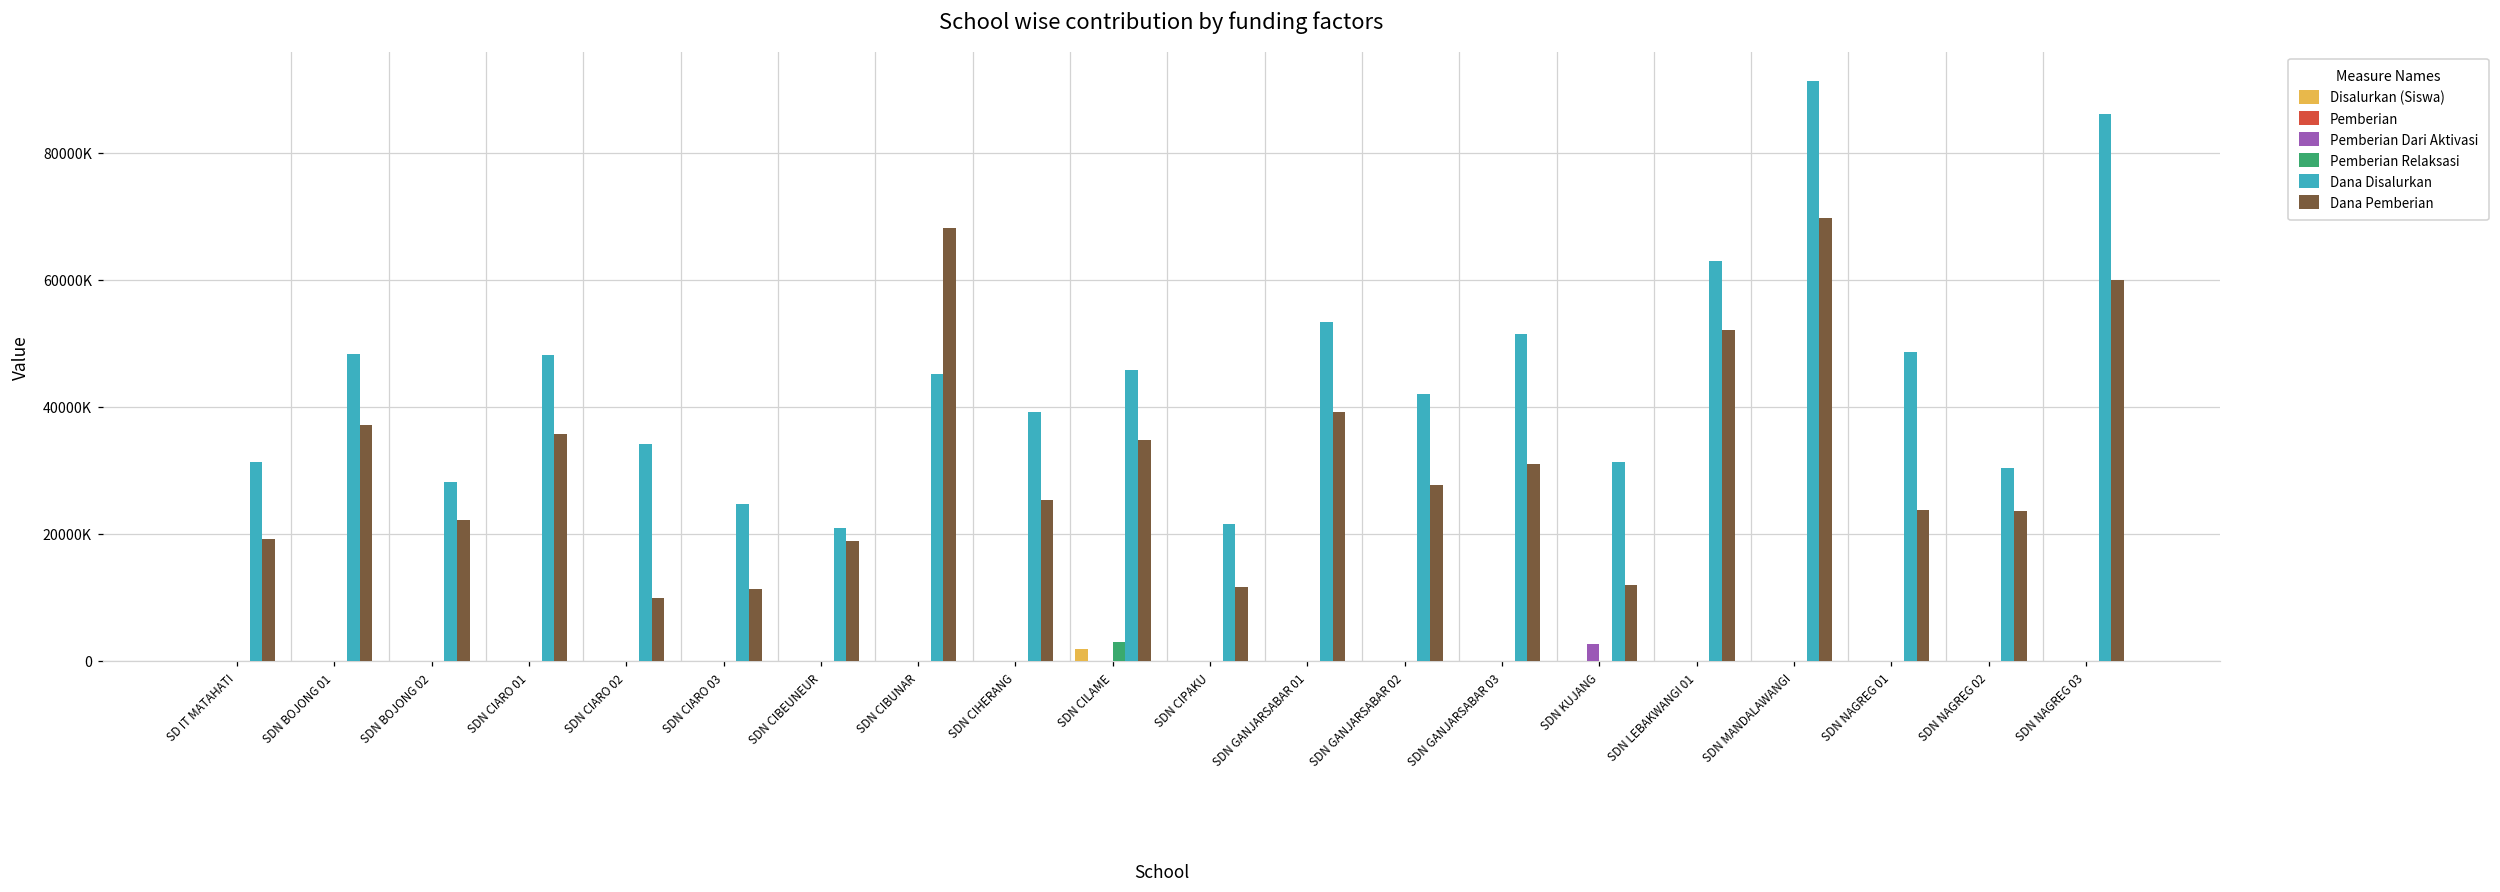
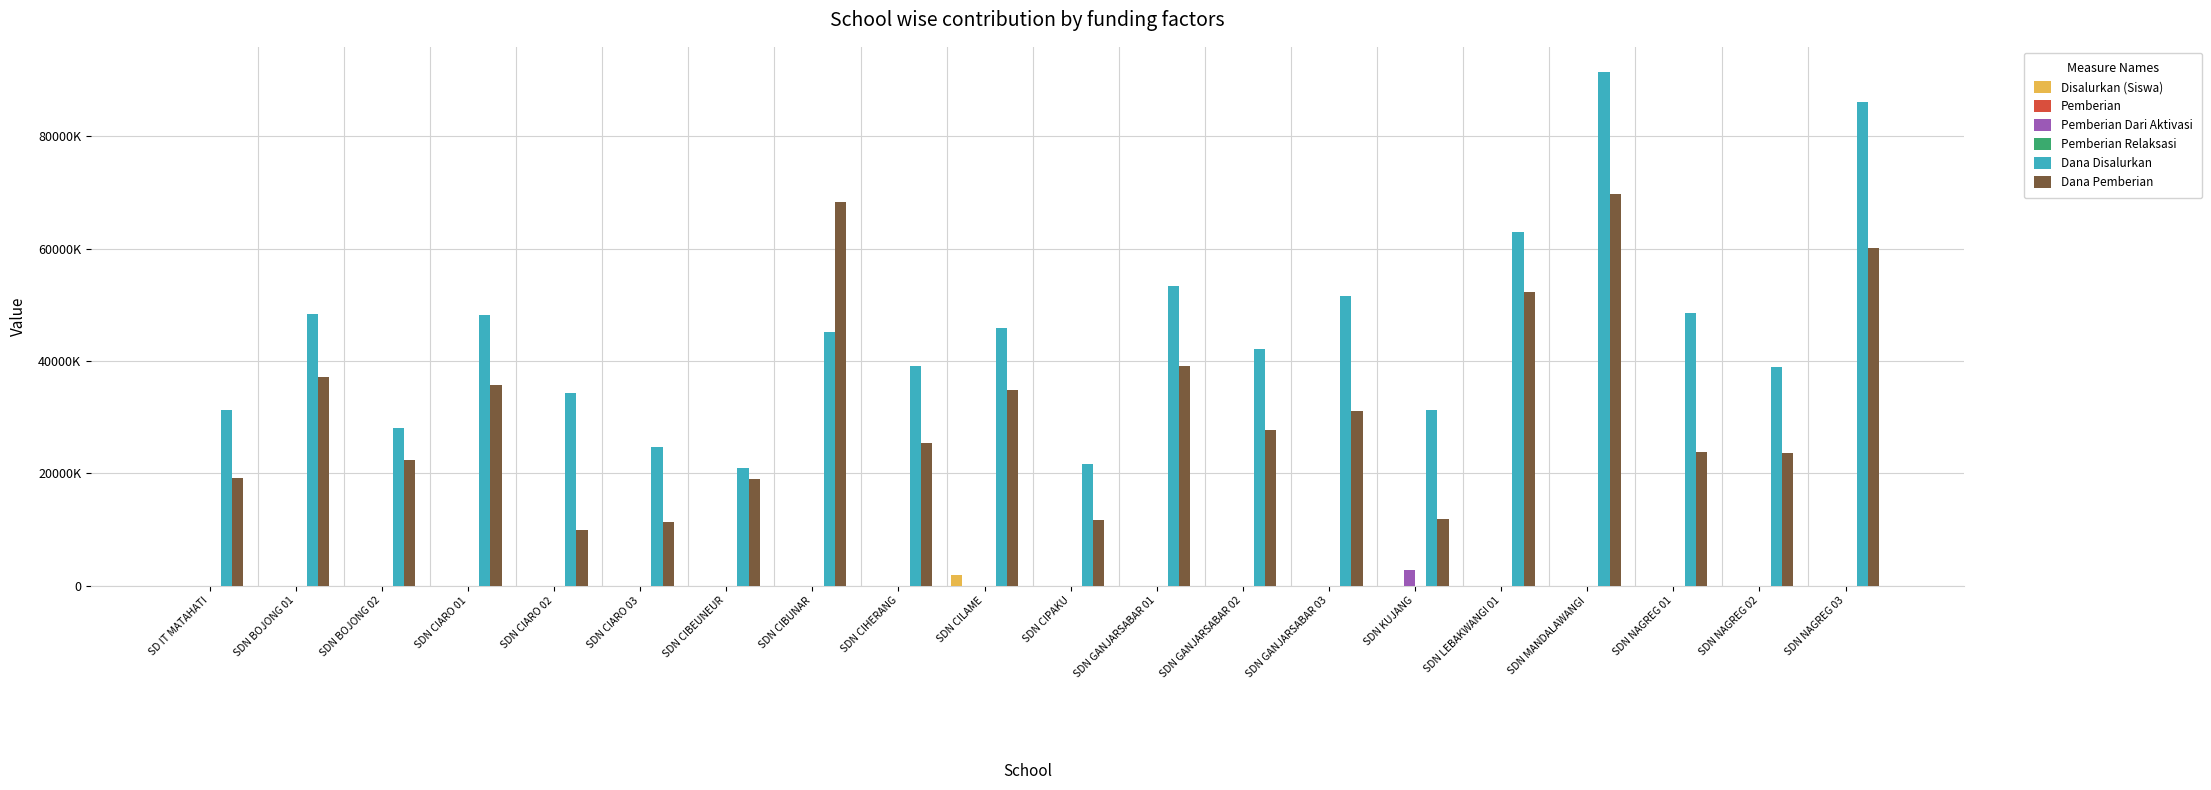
  {
    "Disalurkan (Siswa)": {
      "SDN CILAME": 2000000
    },
    "Pemberian Dari Aktivasi": {
      "SDN CIBEUNEUR": 0,
      "SDN CILAME": 0,
      "SDN GANJARSABAR 01": 0,
      "SDN GANJARSABAR 02": 0,
      "SDN GANJARSABAR 03": 0,
      "SDN KUJANG": 3000000,
      "SDN LEBAKWANGI 01": 0,
      "SDN MANDALAWANGI": 0,
      "SDN NAGREG 01": 0
    },
    "Pemberian Relaksasi": {
-     "SDN CILAME": 3000000
+     "SDN CILAME": 0
    },
    "Dana Disalurkan": {
      "SD IT MATAHATI": 31000000,
      "SDN BOJONG 01": 48000000,
      "SDN BOJONG 02": 28000000,
      "SDN CIARO 01": 48000000,
      "SDN CIARO 02": 34000000,
      "SDN CIARO 03": 25000000,
      "SDN CIBEUNEUR": 21000000,
      "SDN CIBUNAR": 45000000,
      "SDN CIHERANG": 39000000,
      "SDN CILAME": 46000000,
      "SDN CIPAKU": 22000000,
      "SDN GANJARSABAR 01": 53000000,
      "SDN GANJARSABAR 02": 42000000,
      "SDN GANJARSABAR 03": 52000000,
      "SDN KUJANG": 31000000,
      "SDN LEBAKWANGI 01": 63000000,
      "SDN MANDALAWANGI": 91000000,
      "SDN NAGREG 01": 49000000,
-     "SDN NAGREG 02": 30000000,
+     "SDN NAGREG 02": 39000000,
      "SDN NAGREG 03": 86000000
    },
    "Dana Pemberian": {
      "SD IT MATAHATI": 19000000,
      "SDN BOJONG 01": 37000000,
      "SDN BOJONG 02": 22000000,
      "SDN CIARO 01": 36000000,
      "SDN CIARO 02": 10000000,
      "SDN CIARO 03": 11000000,
      "SDN CIBEUNEUR": 19000000,
      "SDN CIBUNAR": 68000000,
      "SDN CIHERANG": 25000000,
      "SDN CILAME": 35000000,
      "SDN CIPAKU": 12000000,
      "SDN GANJARSABAR 01": 39000000,
      "SDN GANJARSABAR 02": 28000000,
      "SDN GANJARSABAR 03": 31000000,
      "SDN KUJANG": 12000000,
      "SDN LEBAKWANGI 01": 52000000,
      "SDN MANDALAWANGI": 70000000,
      "SDN NAGREG 01": 24000000,
      "SDN NAGREG 02": 24000000,
      "SDN NAGREG 03": 60000000
    }
  }
